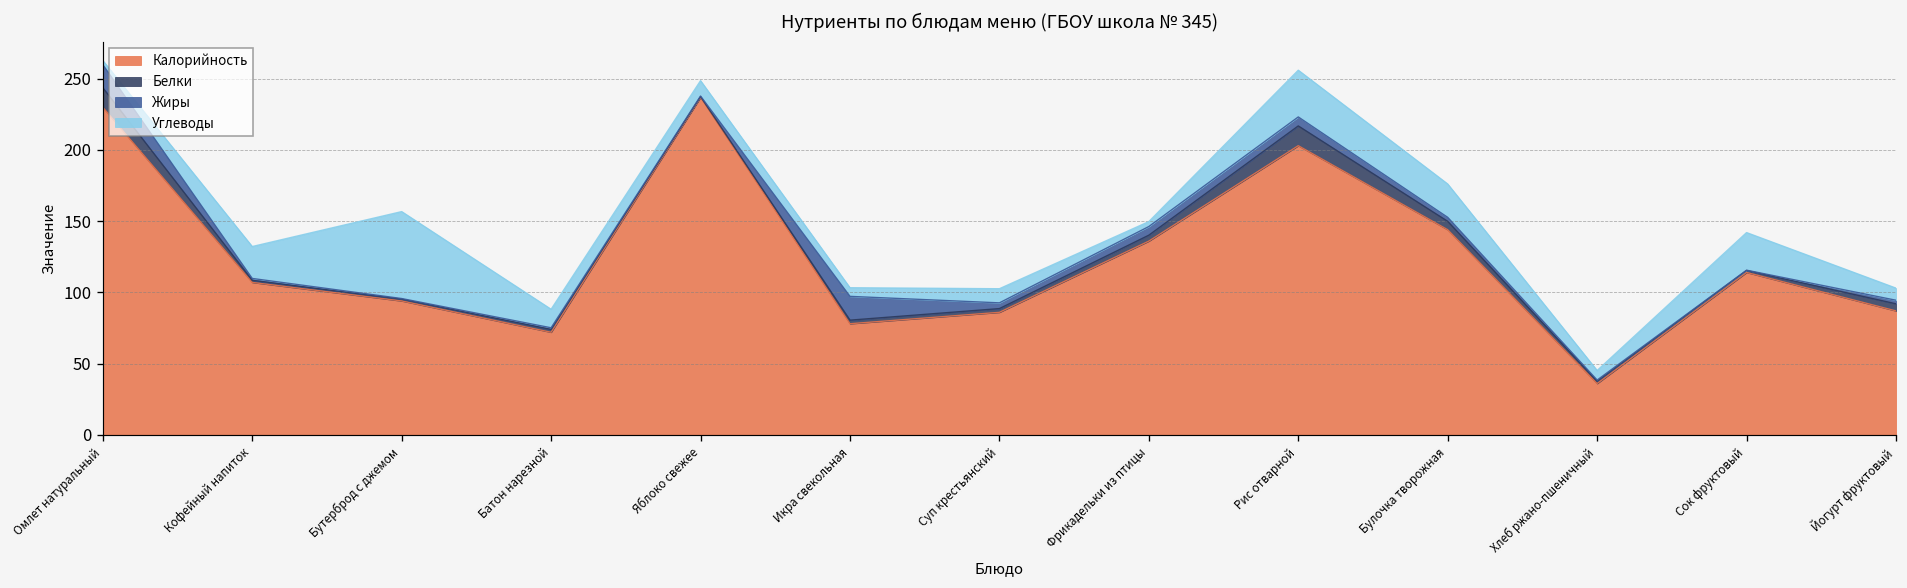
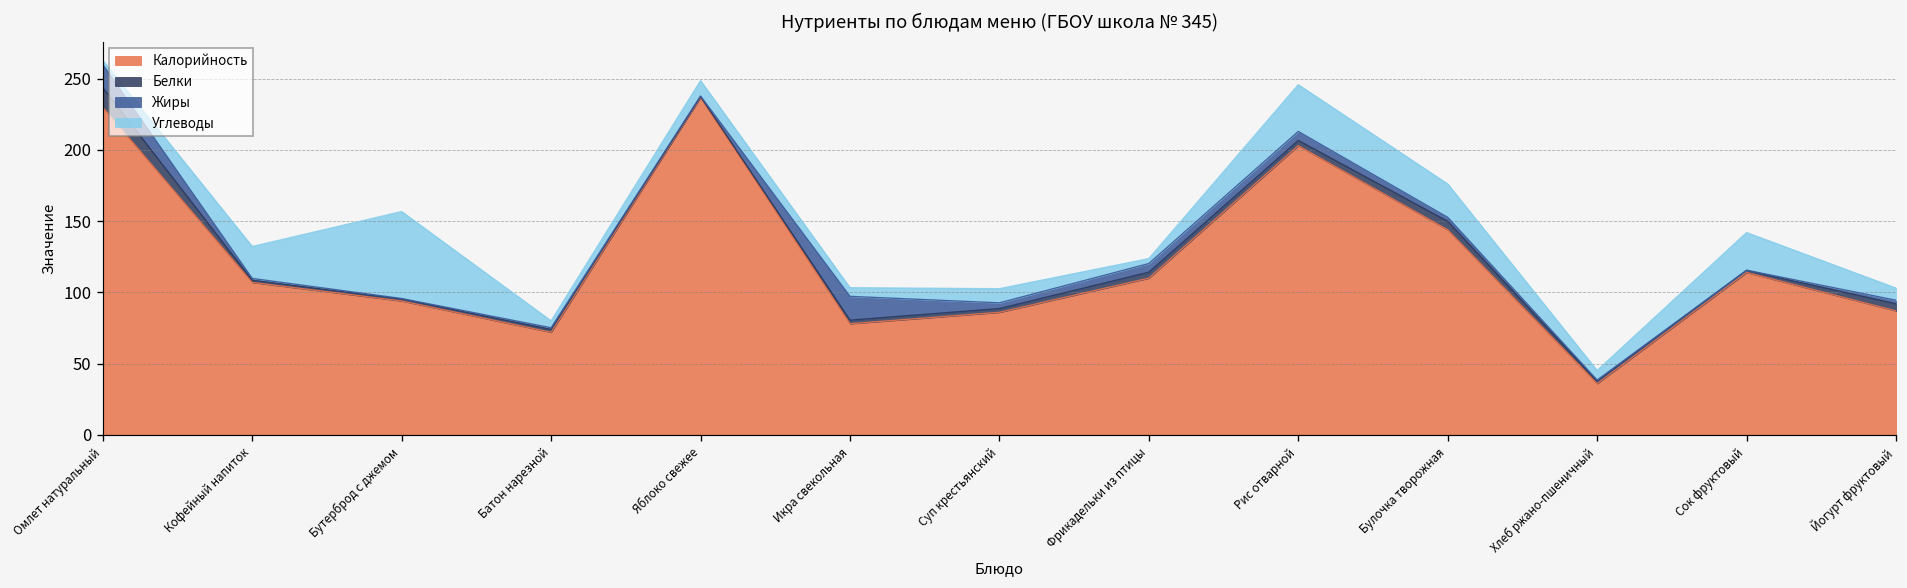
  {
    "Калорийность": {
      "Омлет натуральный": 230,
      "Икра свекольная": 78,
      "Суп крестьянский": 86,
-     "Фрикадельки из птицы": 136,
+     "Фрикадельки из птицы": 110,
      "Рис отварной": 203,
      "Булочка творожная": 144,
      "Йогурт фруктовый": 87
    },
    "Белки": {
      "Омлет натуральный": 14,
      "Икра свекольная": 3,
      "Суп крестьянский": 3,
      "Фрикадельки из птицы": 4,
-     "Рис отварной": 14,
+     "Рис отварной": 4,
      "Булочка творожная": 6,
      "Йогурт фруктовый": 5
    },
    "Жиры": {
      "Омлет натуральный": 16,
      "Икра свекольная": 17,
      "Суп крестьянский": 4,
      "Фрикадельки из птицы": 6,
      "Рис отварной": 6,
      "Булочка творожная": 3,
      "Йогурт фруктовый": 3
    },
    "Углеводы": {
      "Омлет натуральный": 3,
      "Кофейный напиток": 22,
      "Бутерброд с джемом": 61,
-     "Батон нарезной": 13,
+     "Батон нарезной": 5,
      "Яблоко свежее": 11,
      "Икра свекольная": 6,
      "Суп крестьянский": 10,
      "Фрикадельки из птицы": 3,
      "Рис отварной": 33,
      "Булочка творожная": 23,
      "Хлеб ржано-пшеничный": 7,
      "Сок фруктовый": 26,
      "Йогурт фруктовый": 9
    }
  }
